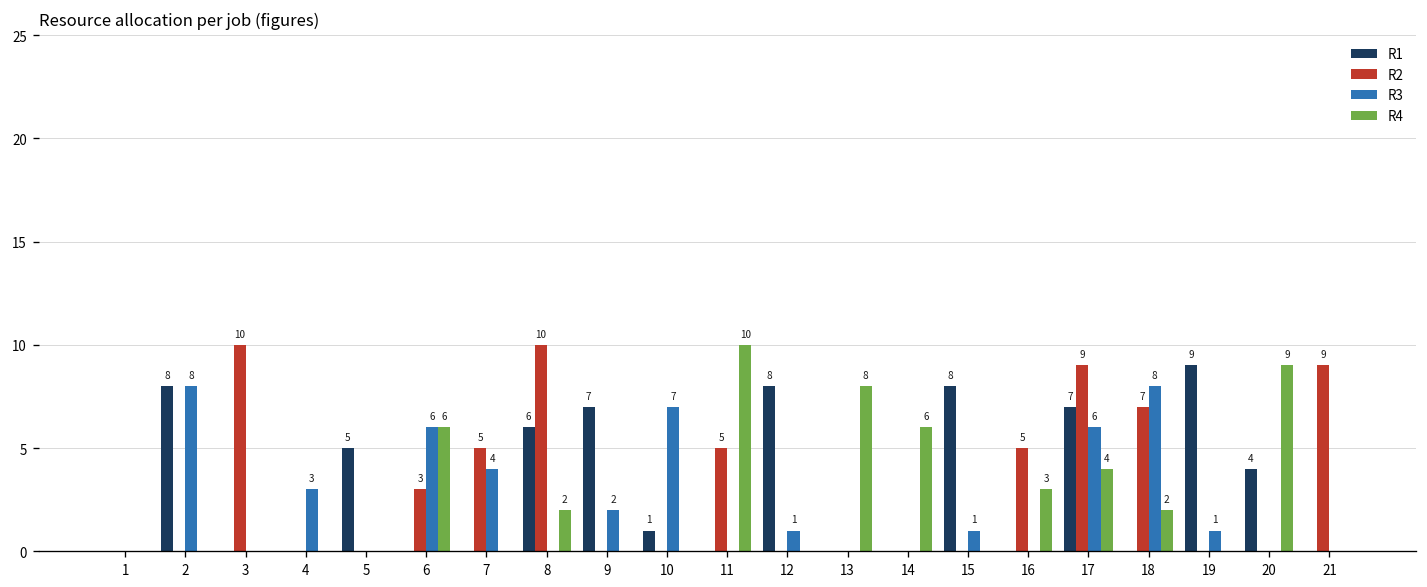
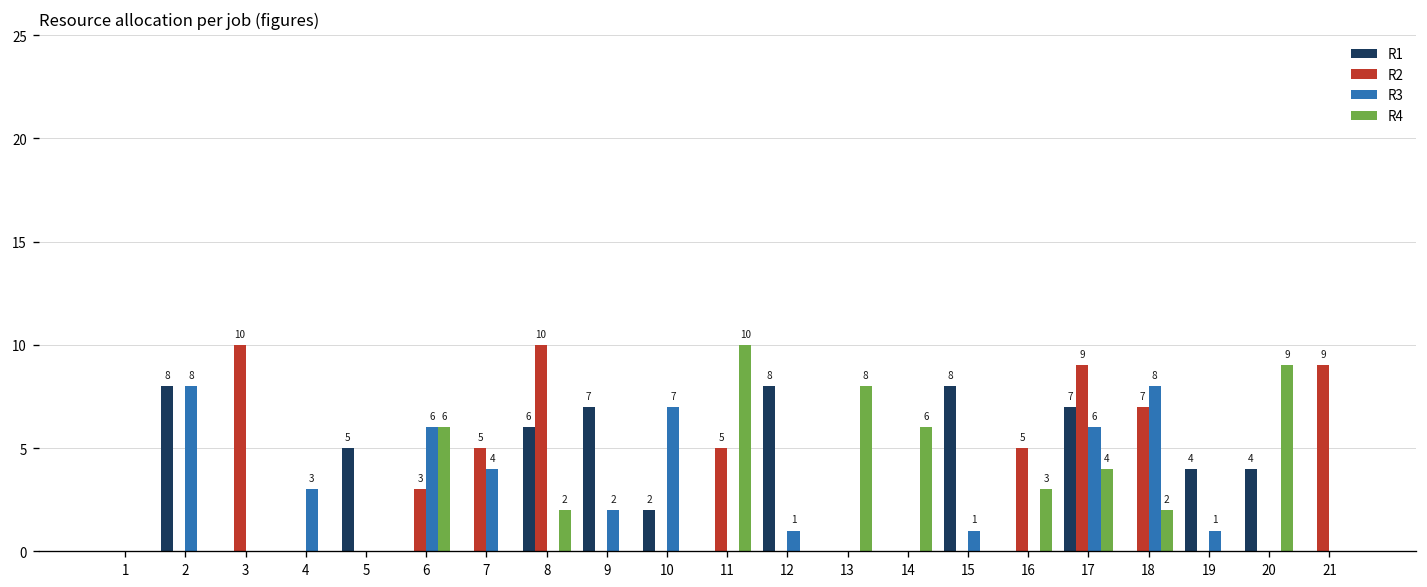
  {
    "R1": {
      "2": 8,
      "5": 5,
      "8": 6,
      "9": 7,
-     "10": 1,
+     "10": 2,
      "12": 8,
      "15": 8,
      "17": 7,
-     "19": 9,
+     "19": 4,
      "20": 4
    },
    "R2": {
      "3": 10,
      "6": 3,
      "7": 5,
      "8": 10,
      "11": 5,
      "16": 5,
      "17": 9,
      "18": 7,
      "21": 9
    },
    "R3": {
      "2": 8,
      "4": 3,
      "6": 6,
      "7": 4,
      "9": 2,
      "10": 7,
      "12": 1,
      "15": 1,
      "17": 6,
      "18": 8,
      "19": 1
    },
    "R4": {
      "6": 6,
      "8": 2,
      "11": 10,
      "13": 8,
      "14": 6,
      "16": 3,
      "17": 4,
      "18": 2,
      "20": 9
    }
  }
